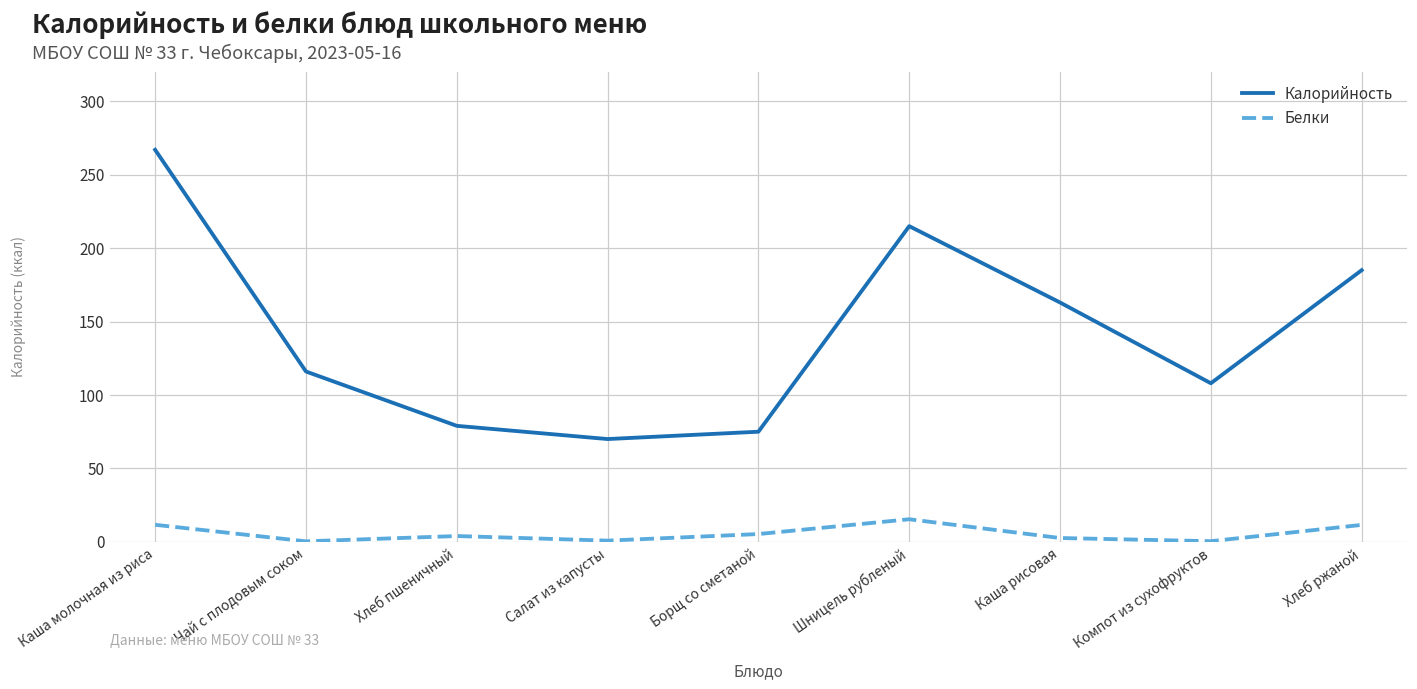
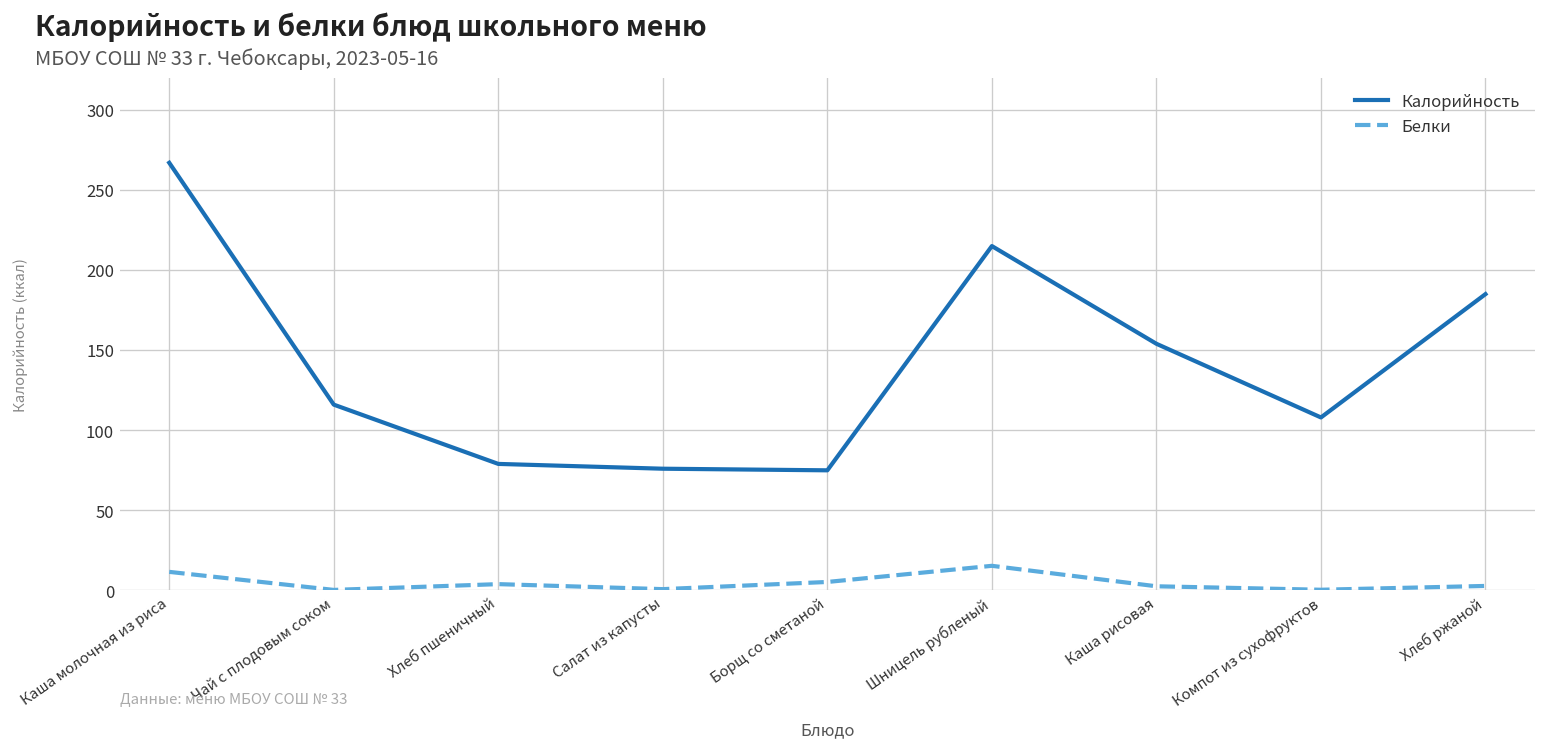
  {
    "Калорийность": {
      "Каша молочная из риса": 267,
      "Чай с плодовым соком": 116,
      "Хлеб пшеничный": 79,
-     "Салат из капусты": 70,
+     "Салат из капусты": 76,
      "Борщ со сметаной": 75,
      "Шницель рубленый": 215,
-     "Каша рисовая": 163,
+     "Каша рисовая": 154,
      "Компот из сухофруктов": 108,
      "Хлеб ржаной": 185
    },
    "Белки": {
      "Каша молочная из риса": 12,
      "Чай с плодовым соком": 0,
      "Хлеб пшеничный": 4,
      "Салат из капусты": 1,
      "Борщ со сметаной": 5,
      "Шницель рубленый": 15,
      "Каша рисовая": 3,
      "Компот из сухофруктов": 0,
-     "Хлеб ржаной": 12
+     "Хлеб ржаной": 3
    }
  }
